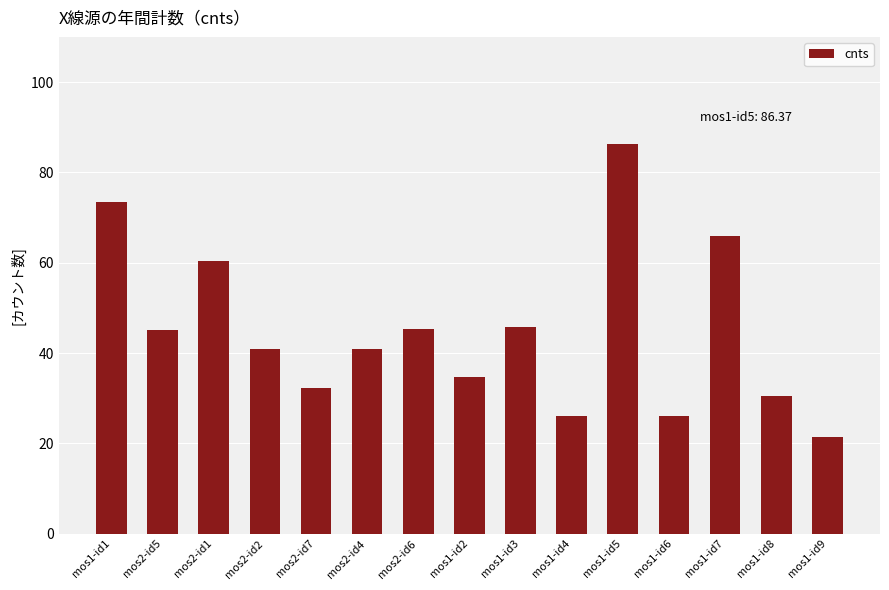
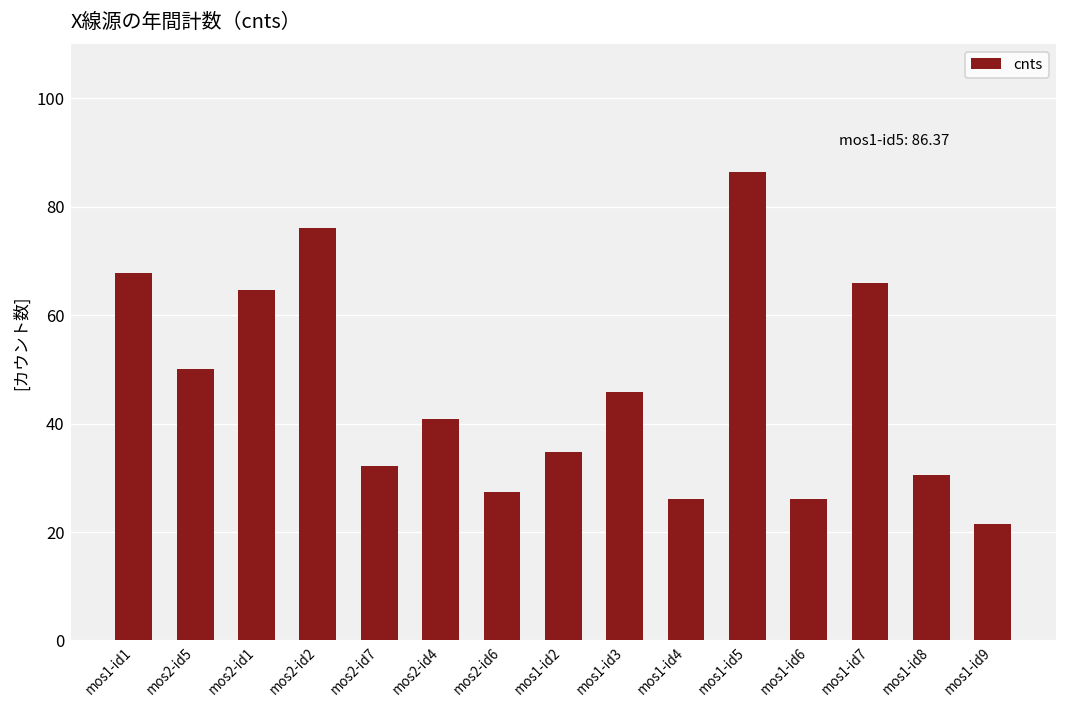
  {
-   "mos1-id1": 74,
-   "mos2-id5": 45,
-   "mos2-id1": 60,
-   "mos2-id2": 41,
+   "mos1-id1": 68,
+   "mos2-id5": 50,
+   "mos2-id1": 65,
+   "mos2-id2": 76,
    "mos2-id7": 32,
    "mos2-id4": 41,
-   "mos2-id6": 45,
+   "mos2-id6": 27,
    "mos1-id2": 35,
    "mos1-id3": 46,
    "mos1-id4": 26,
    "mos1-id5": 86,
    "mos1-id6": 26,
    "mos1-id7": 66,
    "mos1-id8": 30,
    "mos1-id9": 21
  }
